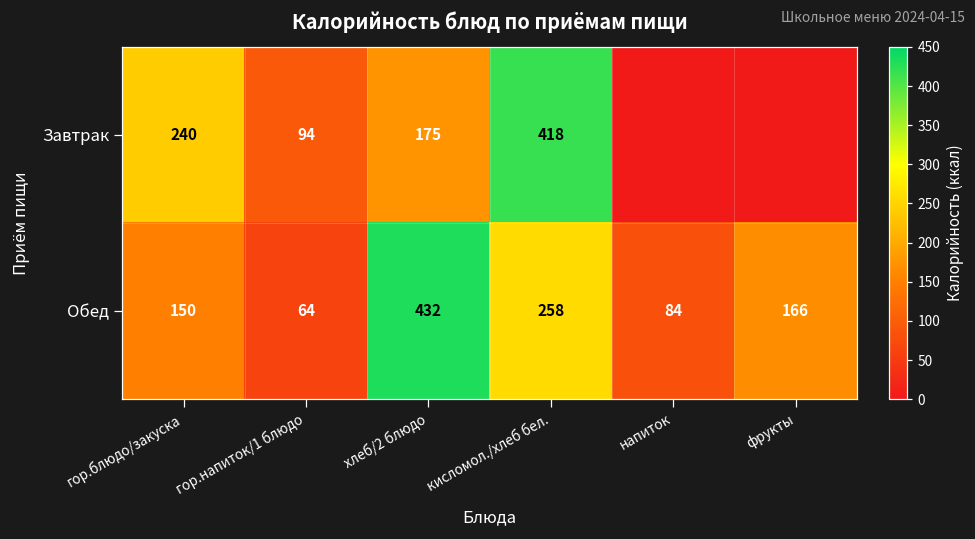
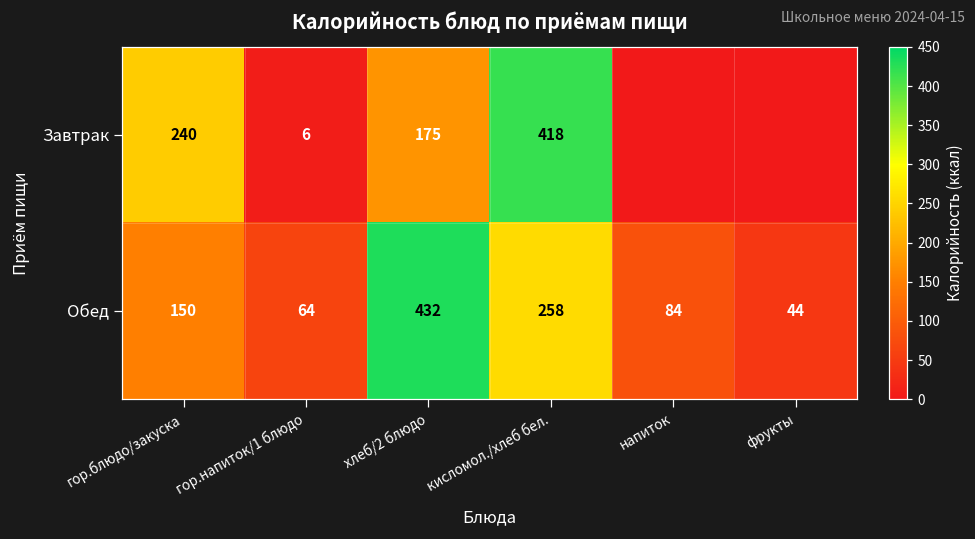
  {
    "Завтрак": {
      "гор.блюдо/закуска": 240,
-     "гор.напиток/1 блюдо": 94,
+     "гор.напиток/1 блюдо": 6,
      "хлеб/2 блюдо": 175,
      "кисломол./хлеб бел.": 418
    },
    "Обед": {
      "гор.блюдо/закуска": 150,
      "гор.напиток/1 блюдо": 64,
      "хлеб/2 блюдо": 432,
      "кисломол./хлеб бел.": 258,
      "напиток": 84,
-     "фрукты": 166
+     "фрукты": 44
    }
  }
